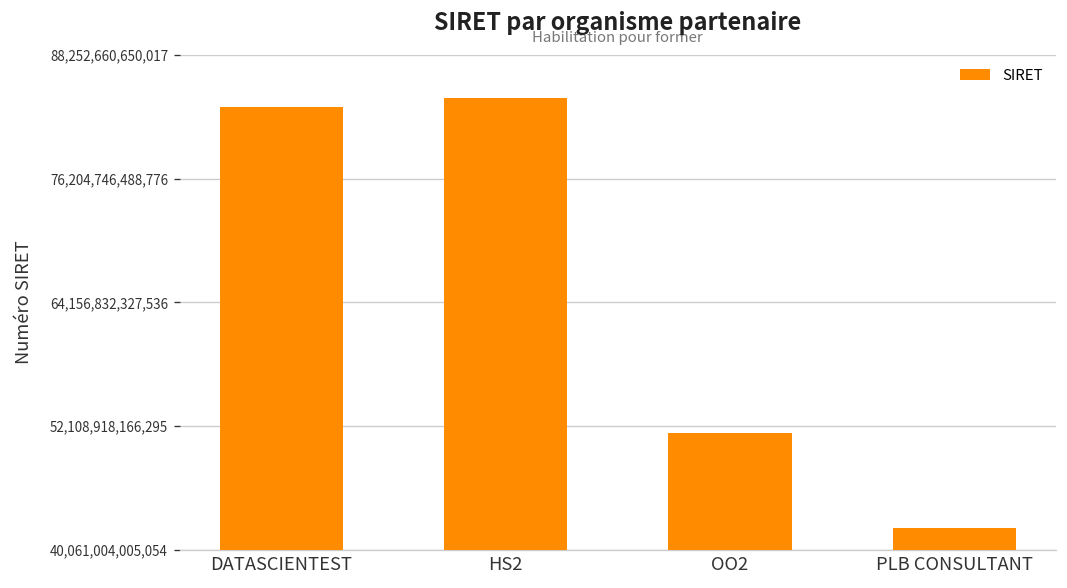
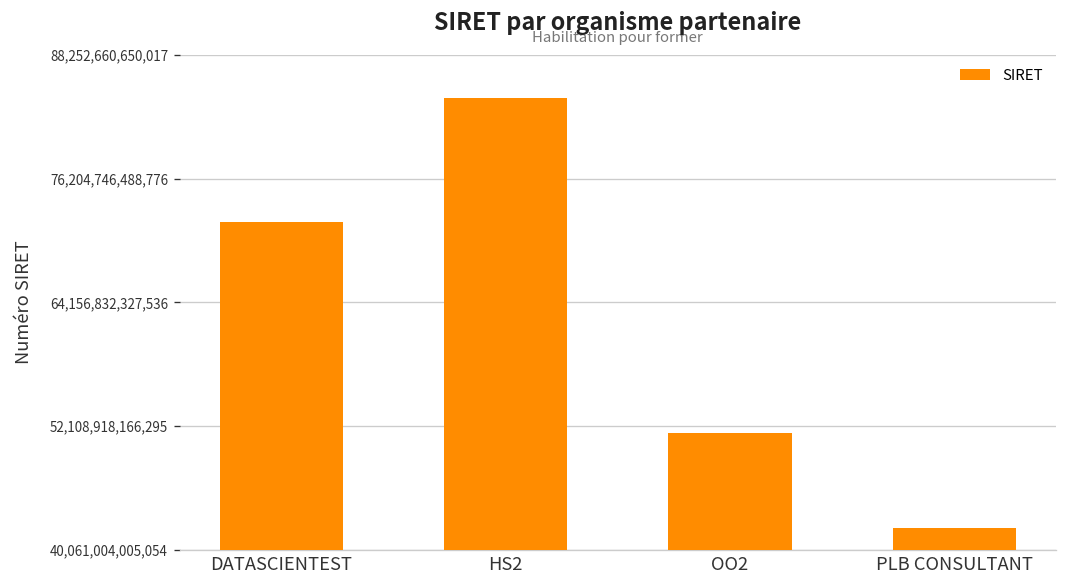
  {
-   "DATASCIENTEST": "83,000,000,000,000",
+   "DATASCIENTEST": "72,000,000,000,000",
    "HS2": "84,000,000,000,000",
    "OO2": "51,000,000,000,000",
    "PLB CONSULTANT": "42,000,000,000,000"
  }
